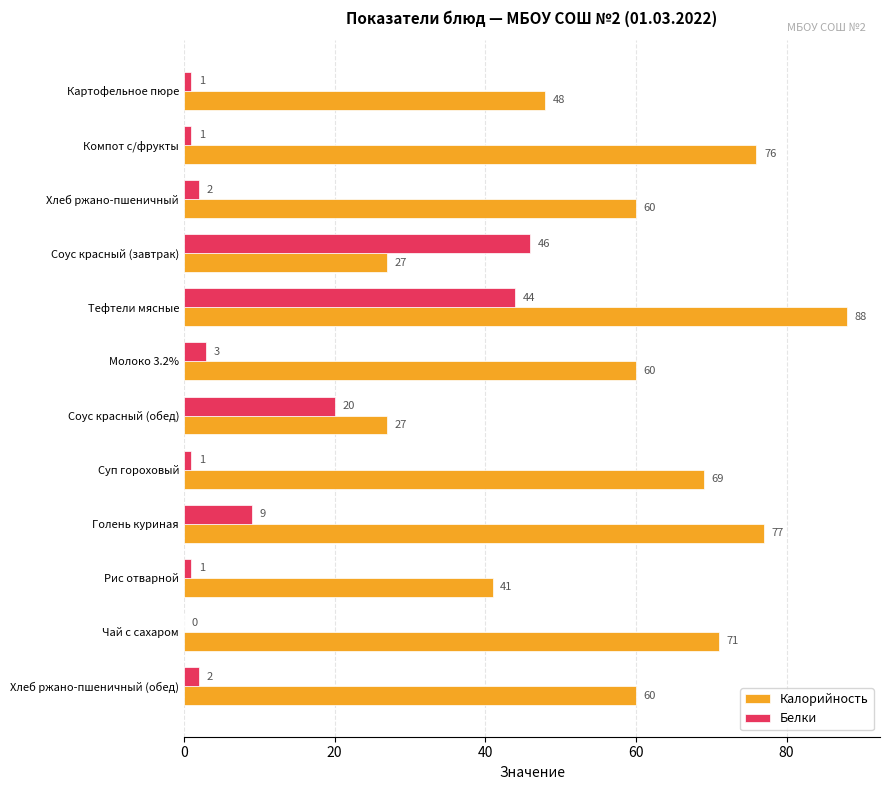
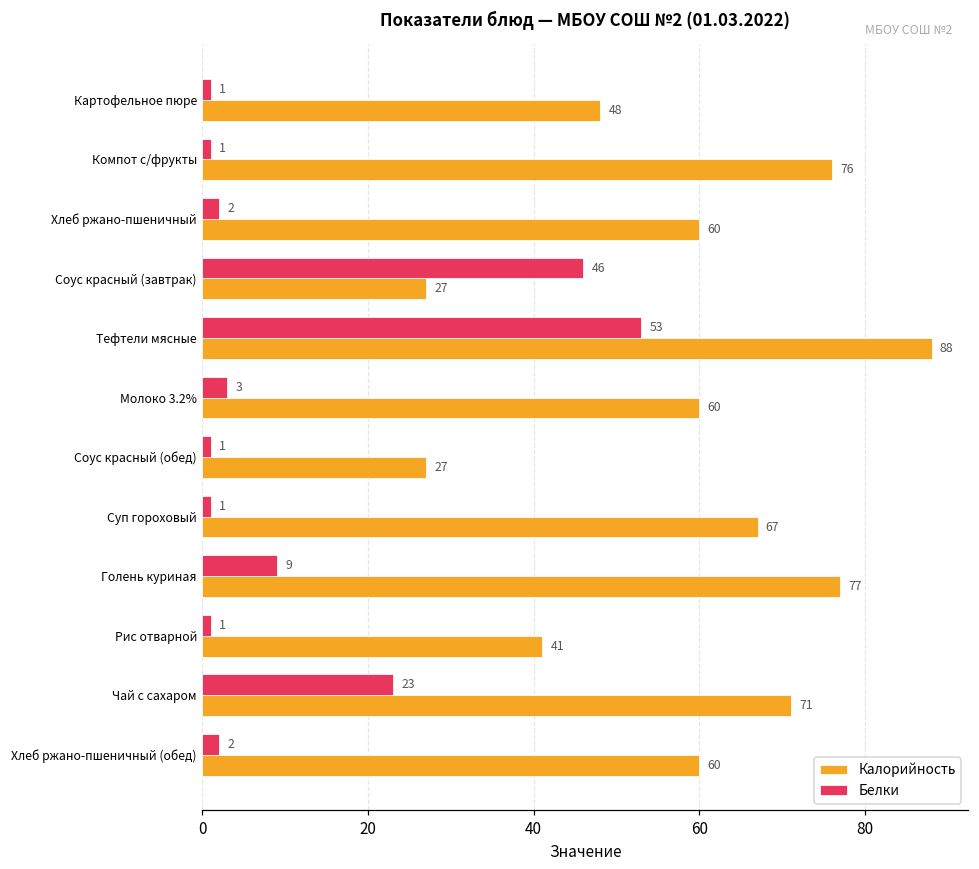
  {
    "Калорийность": {
      "Картофельное пюре": 48,
      "Компот с/фрукты": 76,
      "Хлеб ржано-пшеничный": 60,
      "Соус красный (завтрак)": 27,
      "Тефтели мясные": 88,
      "Молоко 3.2%": 60,
      "Соус красный (обед)": 27,
-     "Суп гороховый": 69,
+     "Суп гороховый": 67,
      "Голень куриная": 77,
      "Рис отварной": 41,
      "Чай с сахаром": 71,
      "Хлеб ржано-пшеничный (обед)": 60
    },
    "Белки": {
      "Картофельное пюре": 1,
      "Компот с/фрукты": 1,
      "Хлеб ржано-пшеничный": 2,
      "Соус красный (завтрак)": 46,
-     "Тефтели мясные": 44,
+     "Тефтели мясные": 53,
      "Молоко 3.2%": 3,
-     "Соус красный (обед)": 20,
+     "Соус красный (обед)": 1,
      "Суп гороховый": 1,
      "Голень куриная": 9,
      "Рис отварной": 1,
-     "Чай с сахаром": 0,
+     "Чай с сахаром": 23,
      "Хлеб ржано-пшеничный (обед)": 2
    }
  }
